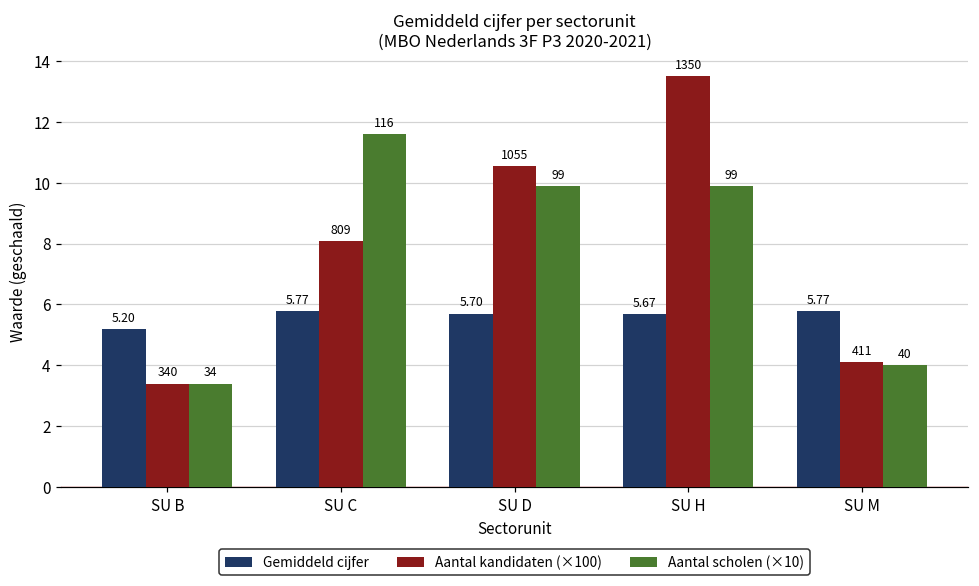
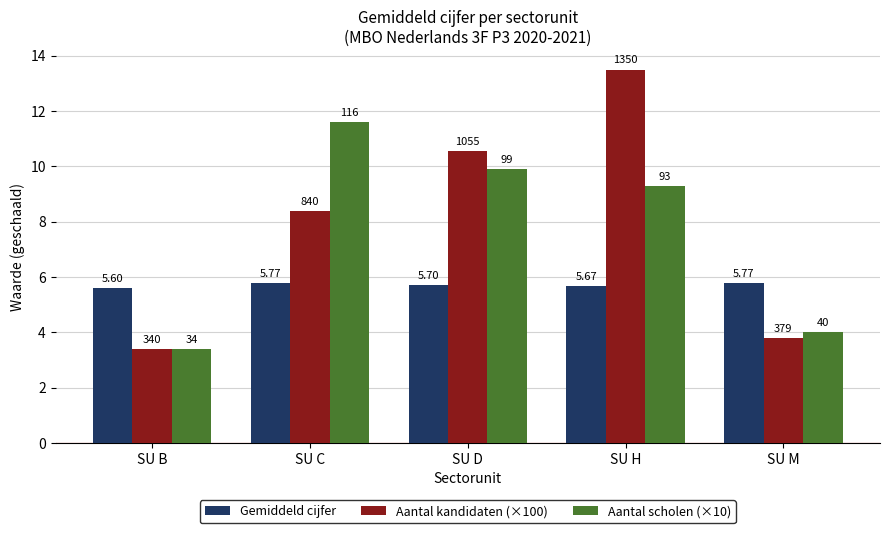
  {
    "Gemiddeld cijfer": {
-     "SU B": 5.20,
+     "SU B": 5.60,
      "SU C": 5.77,
      "SU D": 5.70,
      "SU H": 5.67,
      "SU M": 5.77
    },
    "Aantal kandidaten (×100)": {
-     "SU C": 809,
-     "SU M": 411
+     "SU C": 840,
+     "SU M": 379
    },
    "Aantal scholen (×10)": {
-     "SU H": 99
+     "SU H": 93
    }
  }
